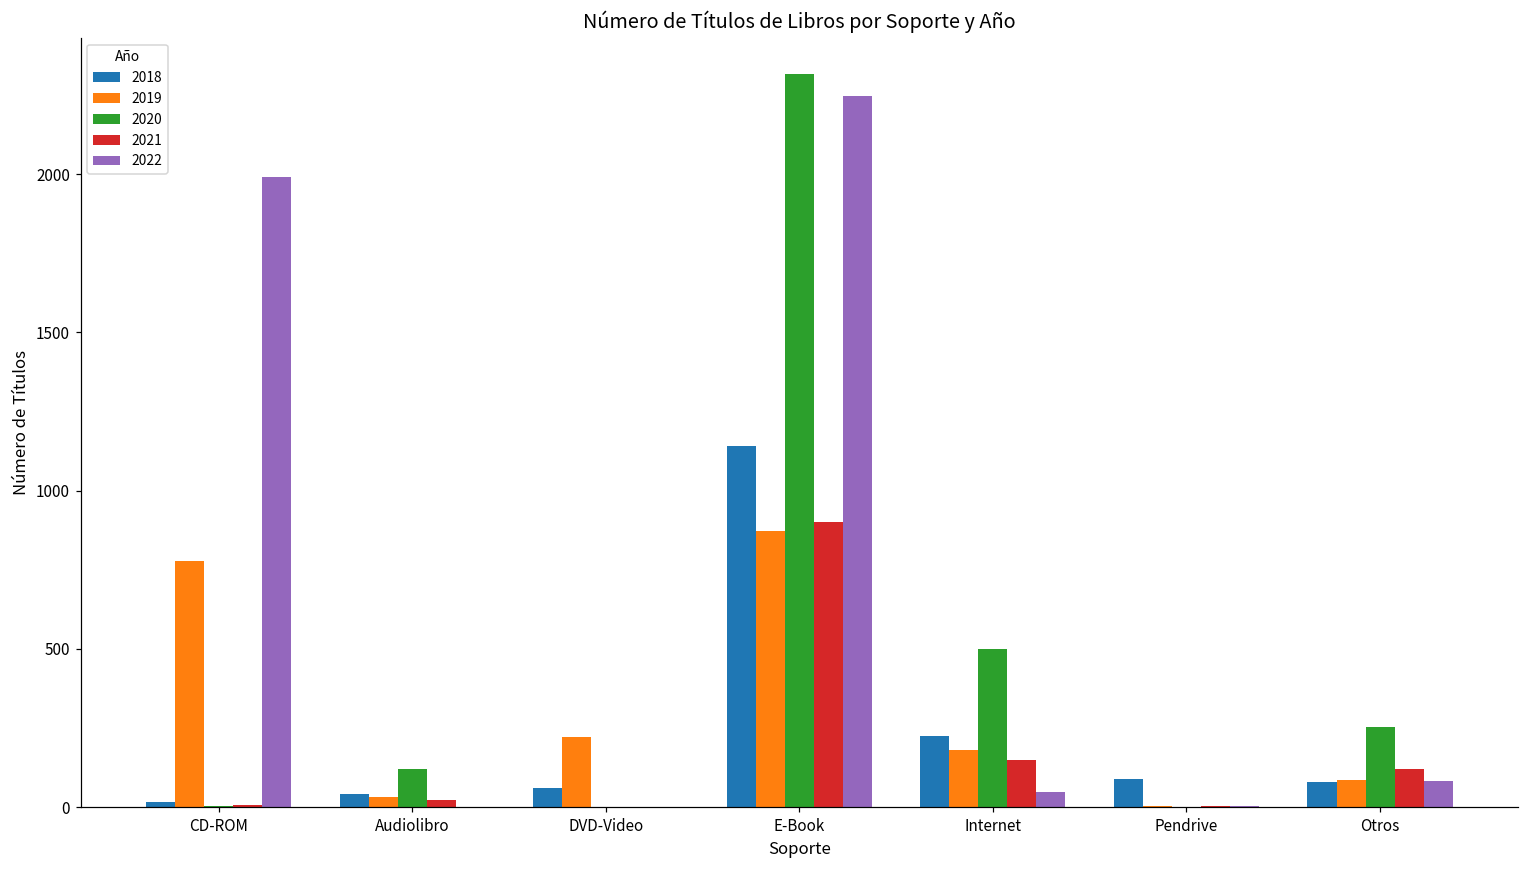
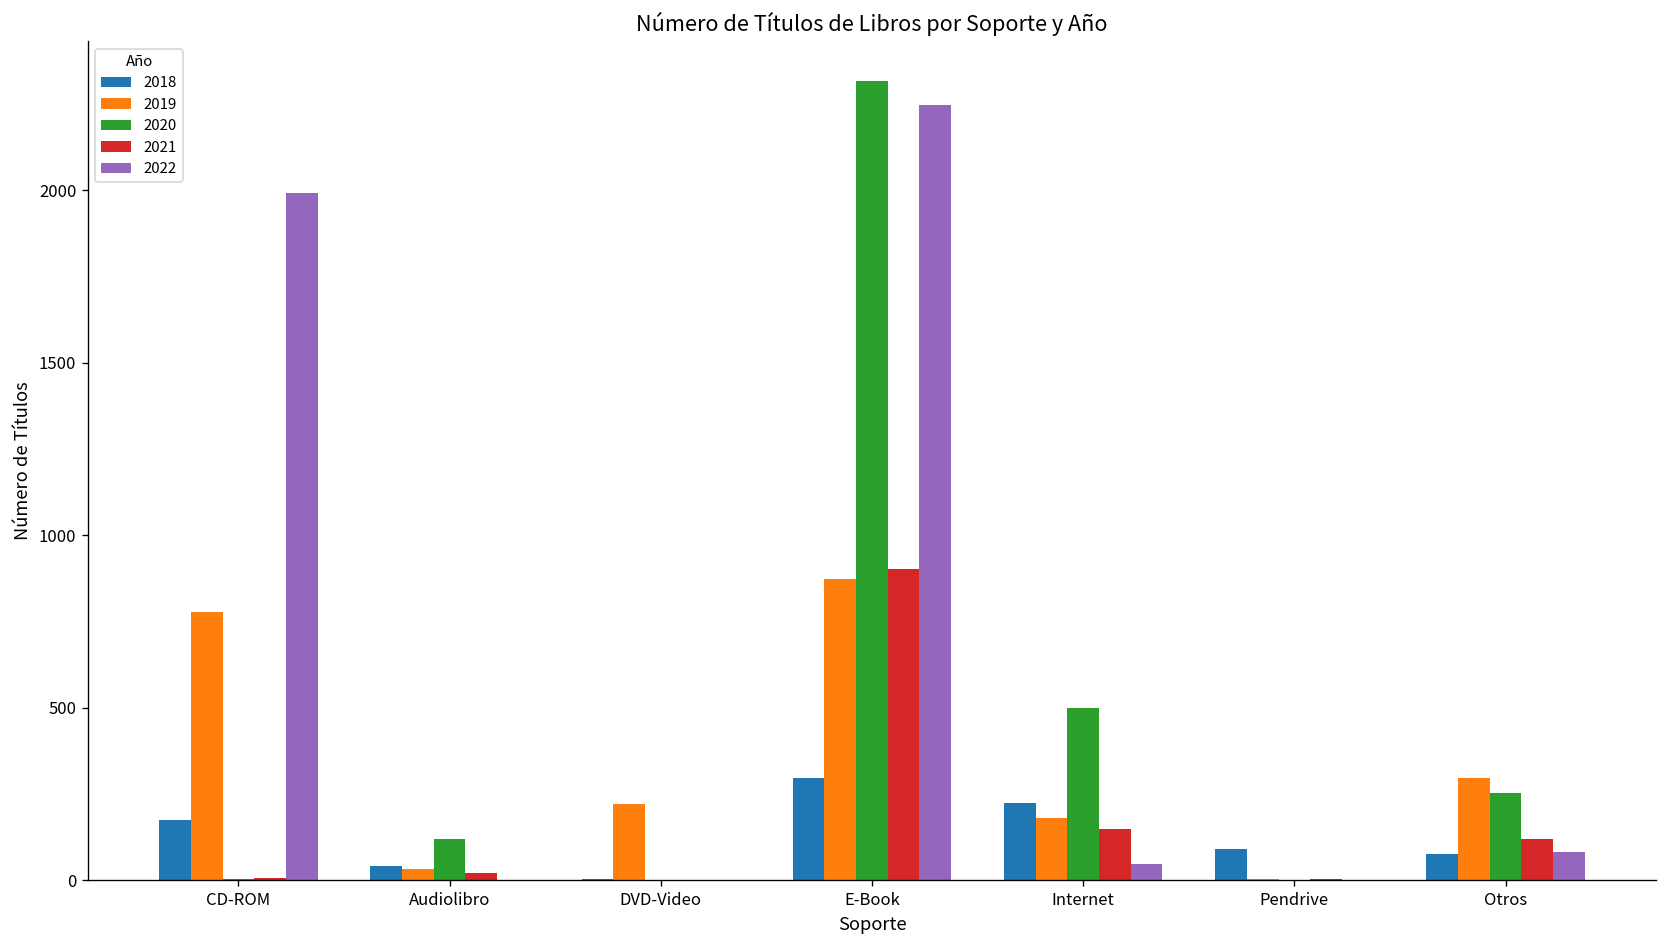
  {
    "2018": {
-     "CD-ROM": 20,
+     "CD-ROM": 180,
      "Audiolibro": 40,
-     "DVD-Video": 60,
-     "E-Book": 1140,
+     "DVD-Video": 0,
+     "E-Book": 300,
      "Internet": 230,
      "Pendrive": 90,
      "Otros": 80
    },
    "2019": {
      "CD-ROM": 780,
      "Audiolibro": 30,
      "DVD-Video": 220,
      "E-Book": 870,
      "Internet": 180,
-     "Otros": 90
+     "Otros": 300
    },
    "2020": {
      "Audiolibro": 120,
      "DVD-Video": 0,
      "E-Book": 2320,
      "Internet": 500,
      "Otros": 250
    },
    "2021": {
      "Audiolibro": 20,
      "DVD-Video": 0,
      "E-Book": 900,
      "Internet": 150,
      "Otros": 120
    },
    "2022": {
      "CD-ROM": 1990,
      "E-Book": 2250,
      "Internet": 50,
      "Otros": 80
    }
  }
